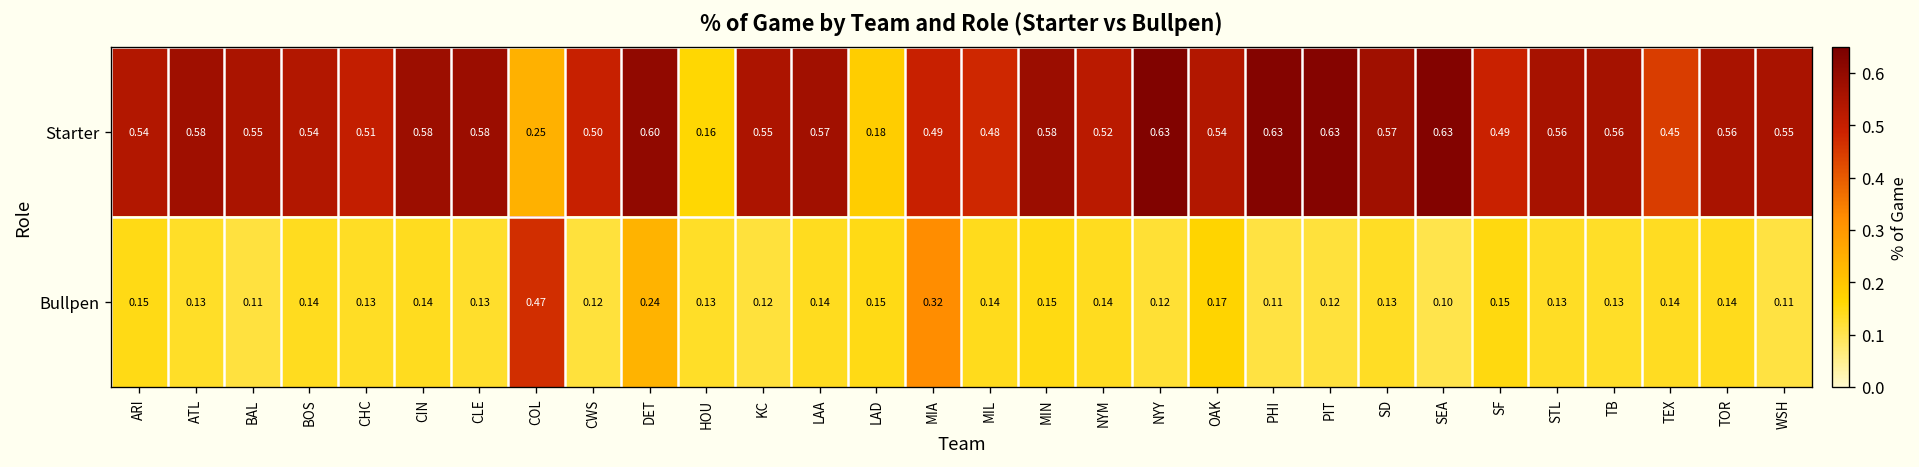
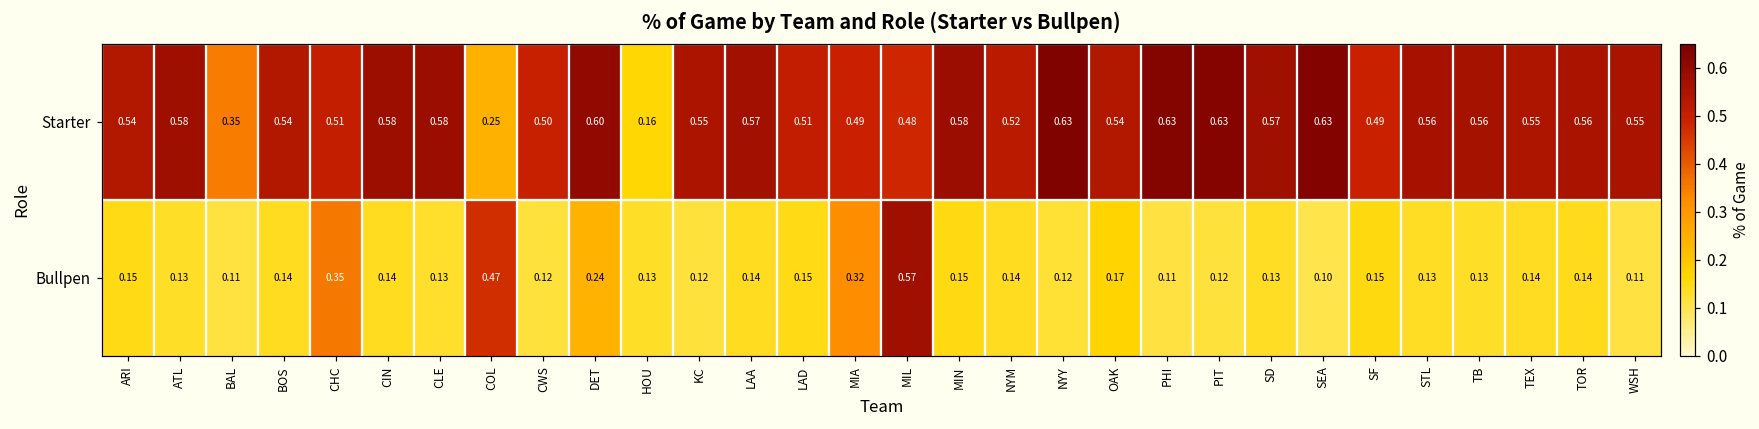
  {
    "Starter": {
      "ARI": 0.54,
      "ATL": 0.58,
-     "BAL": 0.55,
+     "BAL": 0.35,
      "BOS": 0.54,
      "CHC": 0.51,
      "CIN": 0.58,
      "CLE": 0.58,
      "COL": 0.25,
      "CWS": 0.50,
      "DET": 0.60,
      "HOU": 0.16,
      "KC": 0.55,
      "LAA": 0.57,
-     "LAD": 0.18,
+     "LAD": 0.51,
      "MIA": 0.49,
      "MIL": 0.48,
      "MIN": 0.58,
      "NYM": 0.52,
      "NYY": 0.63,
      "OAK": 0.54,
      "PHI": 0.63,
      "PIT": 0.63,
      "SD": 0.57,
      "SEA": 0.63,
      "SF": 0.49,
      "STL": 0.56,
      "TB": 0.56,
-     "TEX": 0.45,
+     "TEX": 0.55,
      "TOR": 0.56,
      "WSH": 0.55
    },
    "Bullpen": {
      "ARI": 0.15,
      "ATL": 0.13,
      "BAL": 0.11,
      "BOS": 0.14,
-     "CHC": 0.13,
+     "CHC": 0.35,
      "CIN": 0.14,
      "CLE": 0.13,
      "COL": 0.47,
      "CWS": 0.12,
      "DET": 0.24,
      "HOU": 0.13,
      "KC": 0.12,
      "LAA": 0.14,
      "LAD": 0.15,
      "MIA": 0.32,
-     "MIL": 0.14,
+     "MIL": 0.57,
      "MIN": 0.15,
      "NYM": 0.14,
      "NYY": 0.12,
      "OAK": 0.17,
      "PHI": 0.11,
      "PIT": 0.12,
      "SD": 0.13,
      "SEA": 0.10,
      "SF": 0.15,
      "STL": 0.13,
      "TB": 0.13,
      "TEX": 0.14,
      "TOR": 0.14,
      "WSH": 0.11
    }
  }
